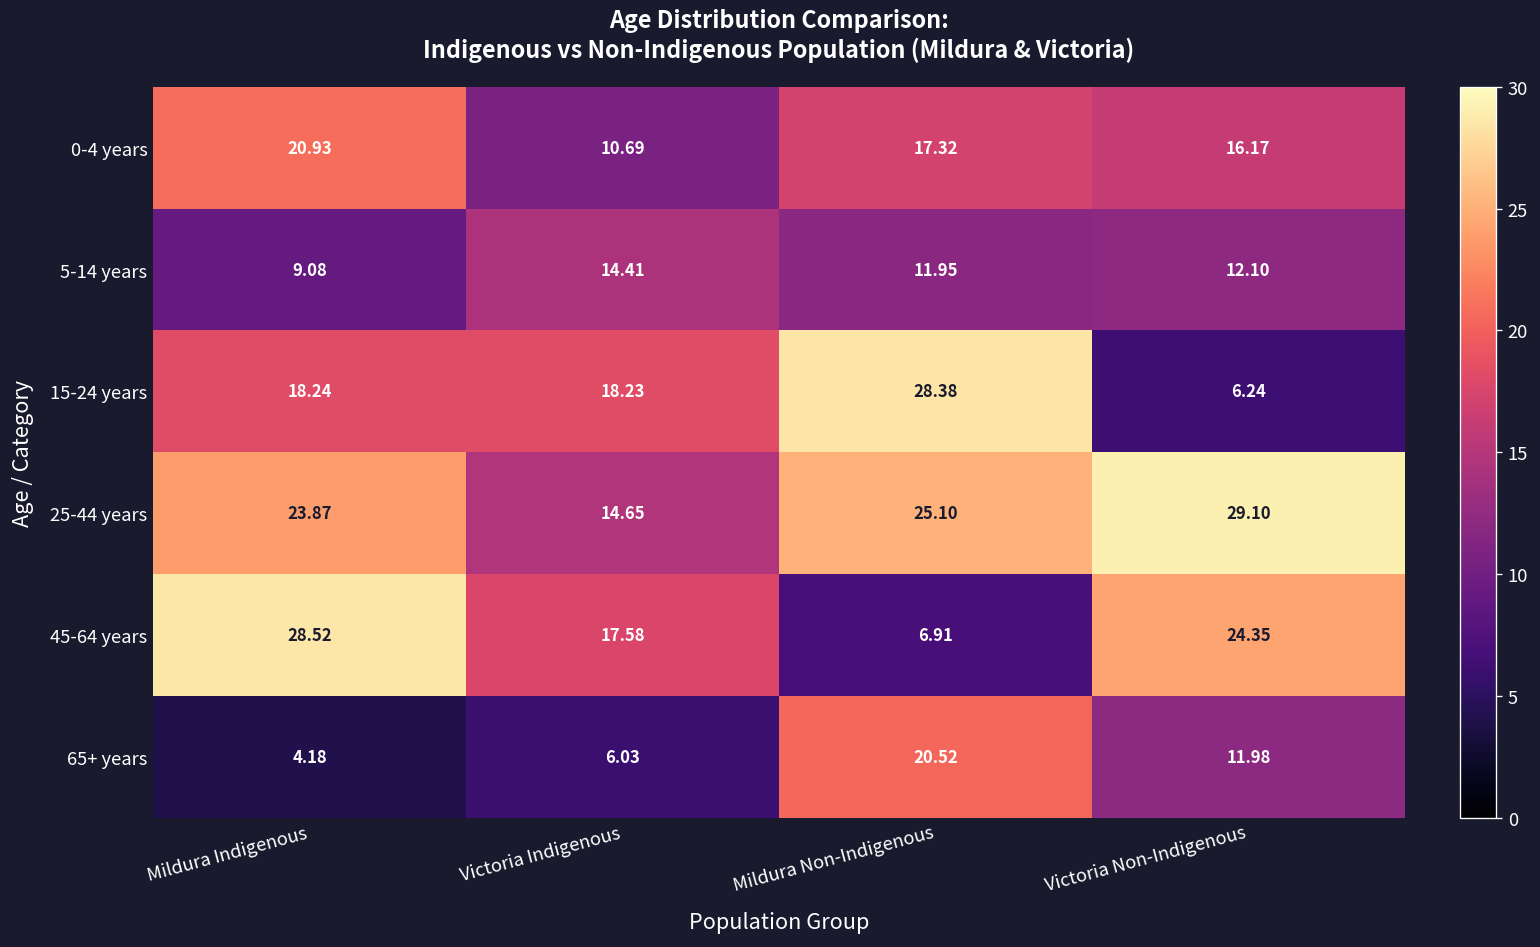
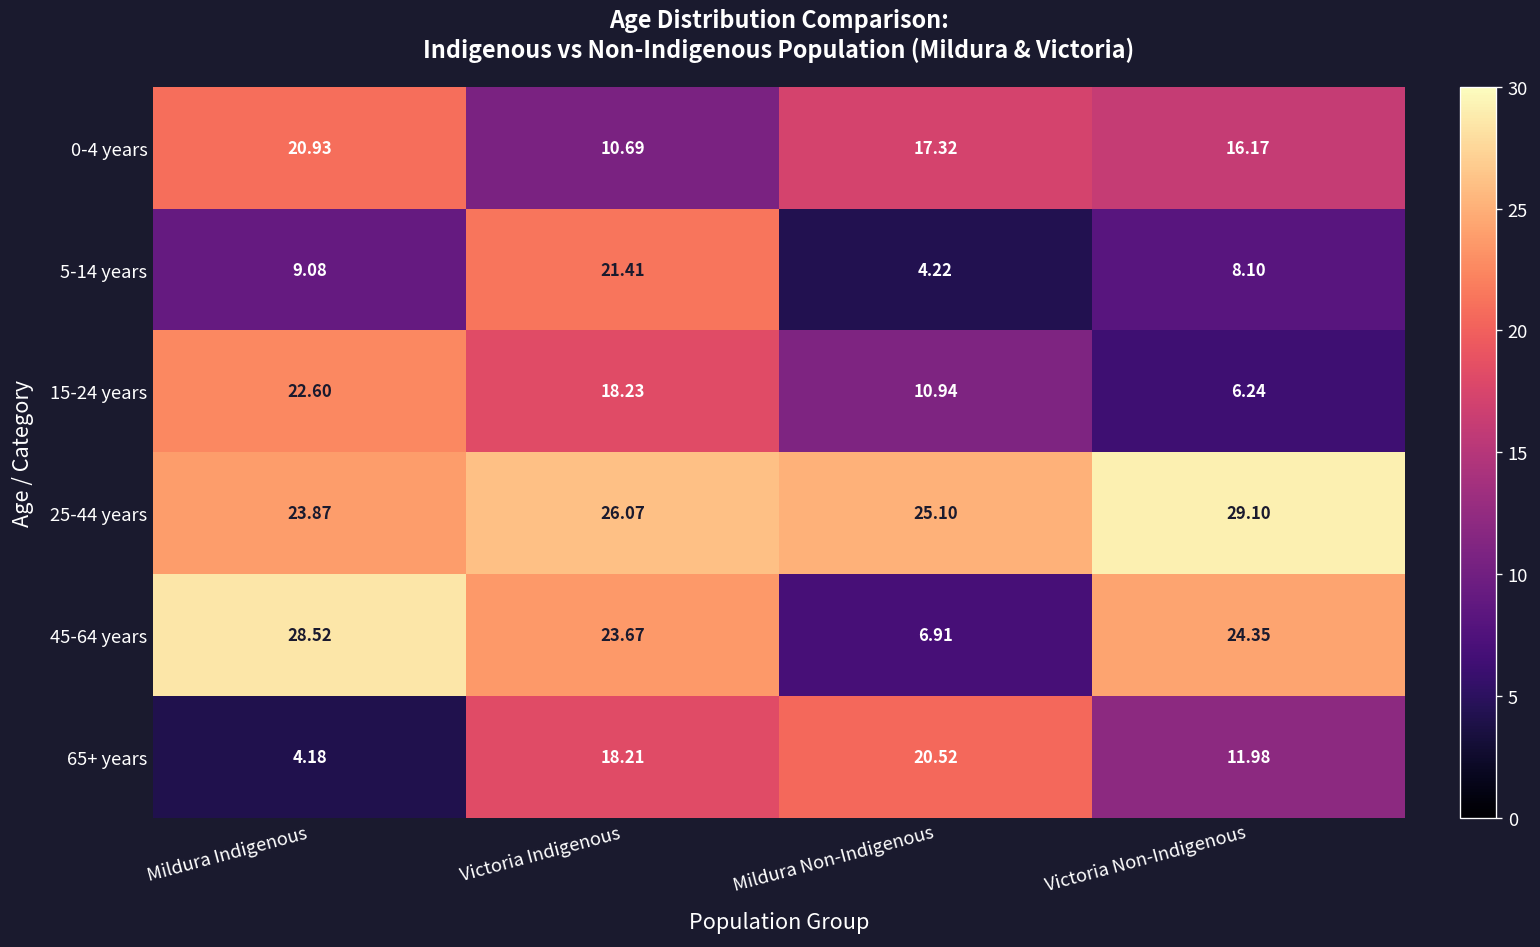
  {
    "0-4 years": {
      "Mildura Indigenous": 20.93,
      "Victoria Indigenous": 10.69,
      "Mildura Non-Indigenous": 17.32,
      "Victoria Non-Indigenous": 16.17
    },
    "5-14 years": {
      "Mildura Indigenous": 9.08,
-     "Victoria Indigenous": 14.41,
-     "Mildura Non-Indigenous": 11.95,
-     "Victoria Non-Indigenous": 12.10
+     "Victoria Indigenous": 21.41,
+     "Mildura Non-Indigenous": 4.22,
+     "Victoria Non-Indigenous": 8.10
    },
    "15-24 years": {
-     "Mildura Indigenous": 18.24,
+     "Mildura Indigenous": 22.60,
      "Victoria Indigenous": 18.23,
-     "Mildura Non-Indigenous": 28.38,
+     "Mildura Non-Indigenous": 10.94,
      "Victoria Non-Indigenous": 6.24
    },
    "25-44 years": {
      "Mildura Indigenous": 23.87,
-     "Victoria Indigenous": 14.65,
+     "Victoria Indigenous": 26.07,
      "Mildura Non-Indigenous": 25.10,
      "Victoria Non-Indigenous": 29.10
    },
    "45-64 years": {
      "Mildura Indigenous": 28.52,
-     "Victoria Indigenous": 17.58,
+     "Victoria Indigenous": 23.67,
      "Mildura Non-Indigenous": 6.91,
      "Victoria Non-Indigenous": 24.35
    },
    "65+ years": {
      "Mildura Indigenous": 4.18,
-     "Victoria Indigenous": 6.03,
+     "Victoria Indigenous": 18.21,
      "Mildura Non-Indigenous": 20.52,
      "Victoria Non-Indigenous": 11.98
    }
  }
